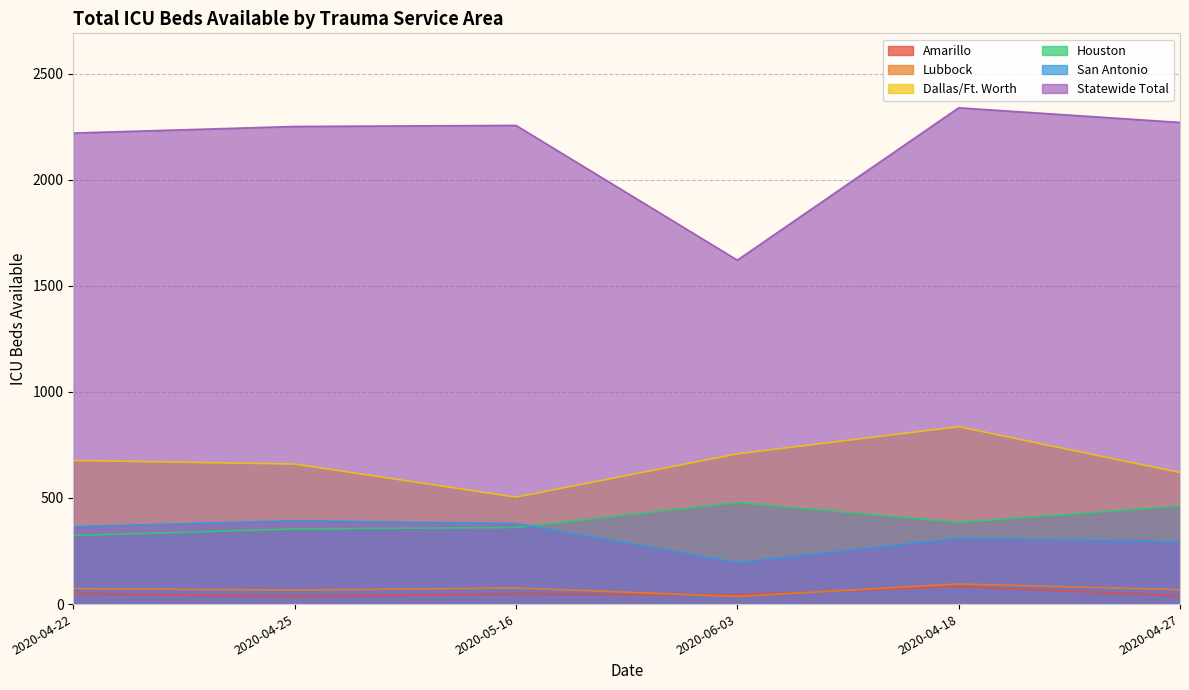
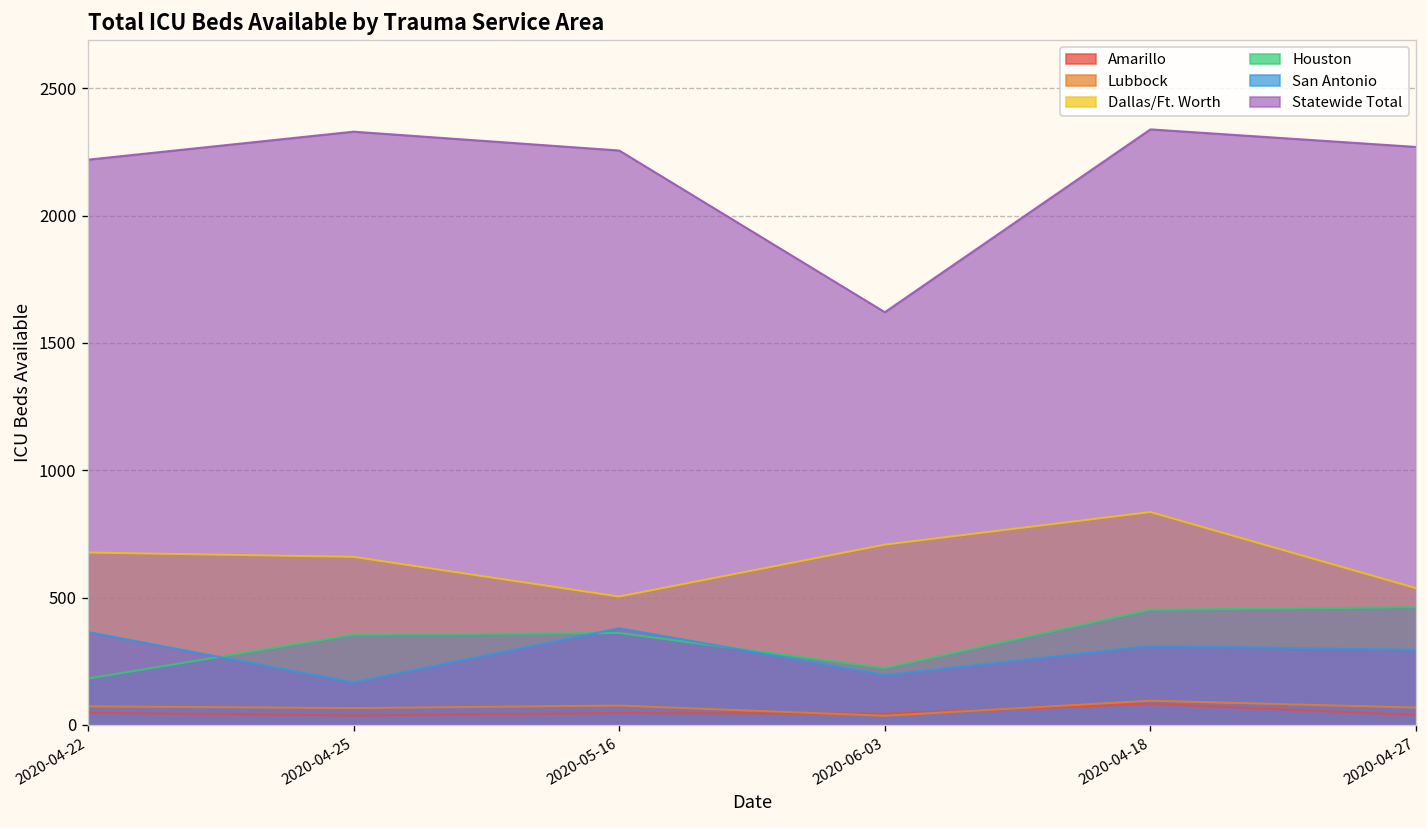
  {
    "Dallas/Ft. Worth": {
      "2020-04-22": 680,
      "2020-04-25": 660,
      "2020-05-16": 500,
      "2020-06-03": 710,
      "2020-04-18": 840,
-     "2020-04-27": 620
+     "2020-04-27": 540
    },
    "Houston": {
-     "2020-04-22": 320,
+     "2020-04-22": 180,
      "2020-04-25": 350,
      "2020-05-16": 360,
-     "2020-06-03": 480,
-     "2020-04-18": 390,
+     "2020-06-03": 220,
+     "2020-04-18": 450,
      "2020-04-27": 460
    },
    "San Antonio": {
      "2020-04-22": 370,
-     "2020-04-25": 390,
+     "2020-04-25": 170,
      "2020-05-16": 380,
      "2020-06-03": 200,
      "2020-04-18": 310,
      "2020-04-27": 300
    },
    "Statewide Total": {
      "2020-04-22": 2220,
-     "2020-04-25": 2250,
+     "2020-04-25": 2330,
      "2020-05-16": 2260,
      "2020-06-03": 1620,
      "2020-04-18": 2340,
      "2020-04-27": 2270
    }
  }
